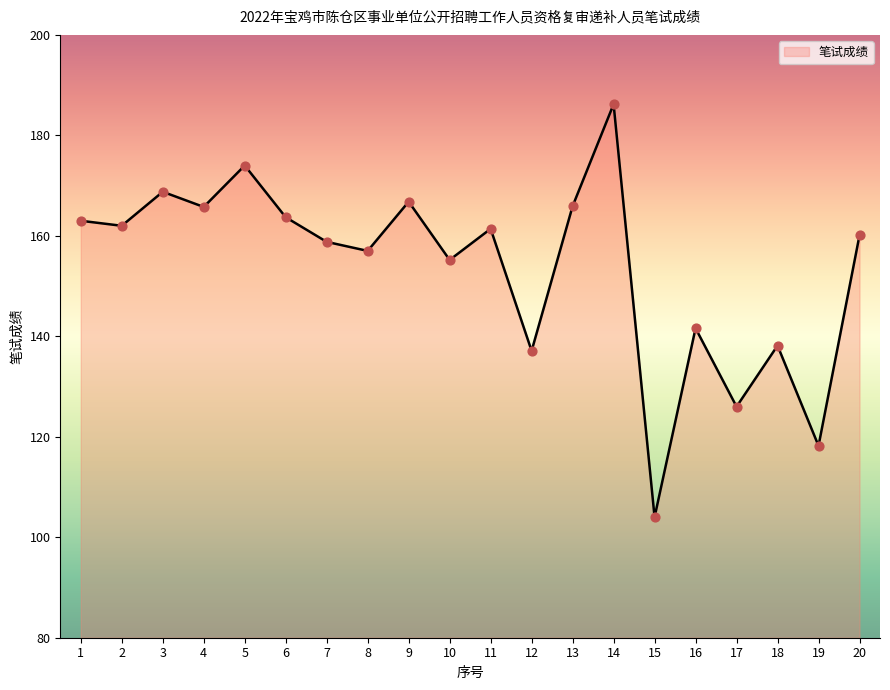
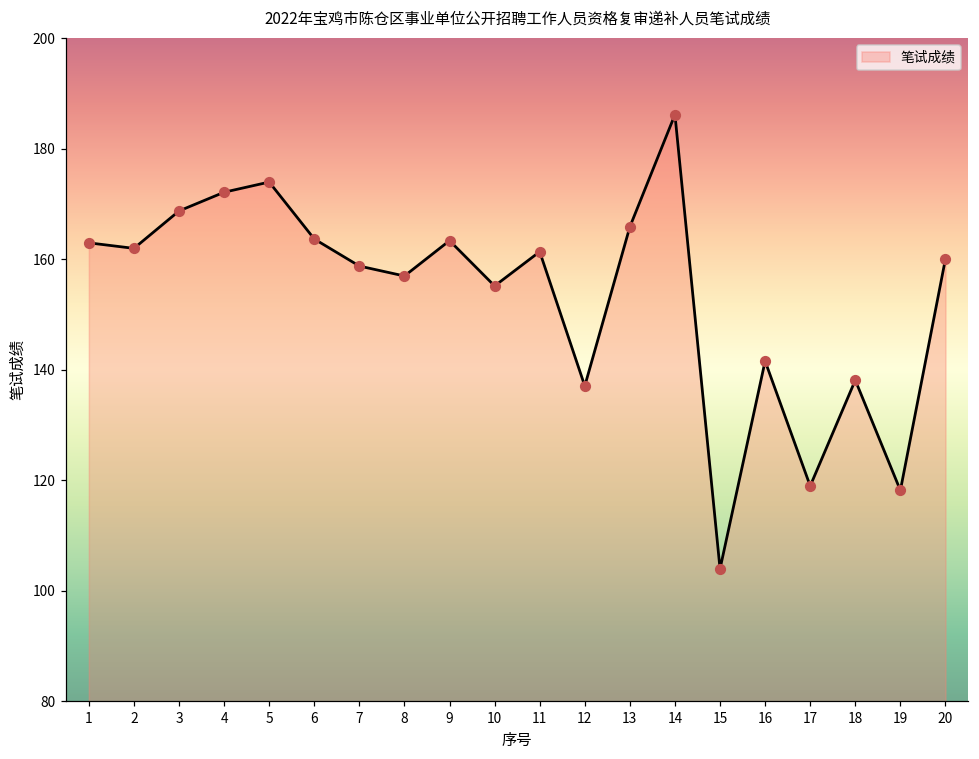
  {
    "1": 163,
    "2": 162,
    "3": 169,
-   "4": 166,
+   "4": 172,
    "5": 174,
    "6": 164,
    "7": 159,
    "8": 157,
-   "9": 167,
+   "9": 163,
    "10": 155,
    "11": 161,
    "12": 137,
    "13": 166,
    "14": 186,
    "15": 104,
    "16": 142,
-   "17": 126,
+   "17": 119,
    "18": 138,
    "19": 118,
    "20": 160
  }
